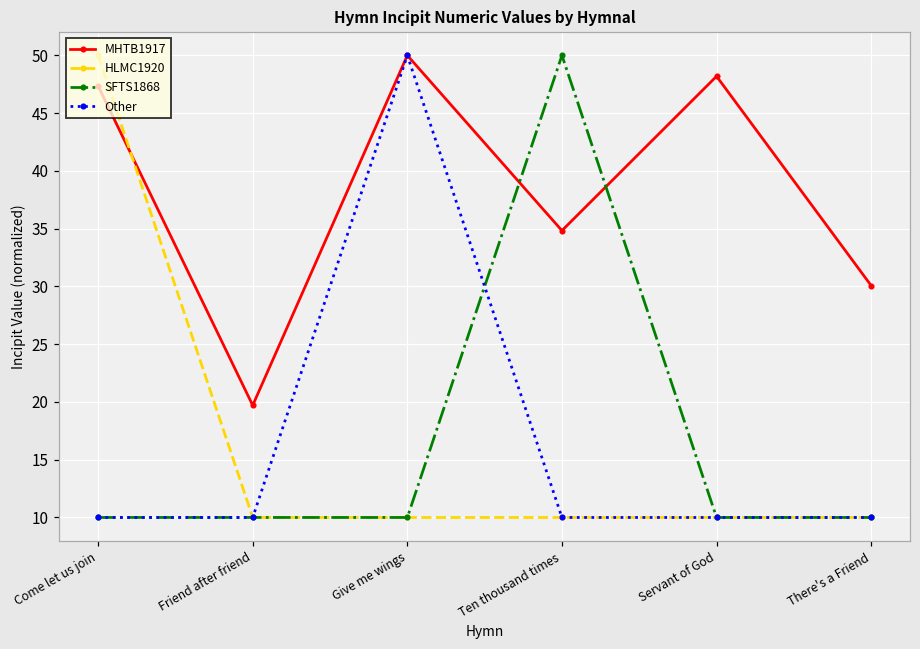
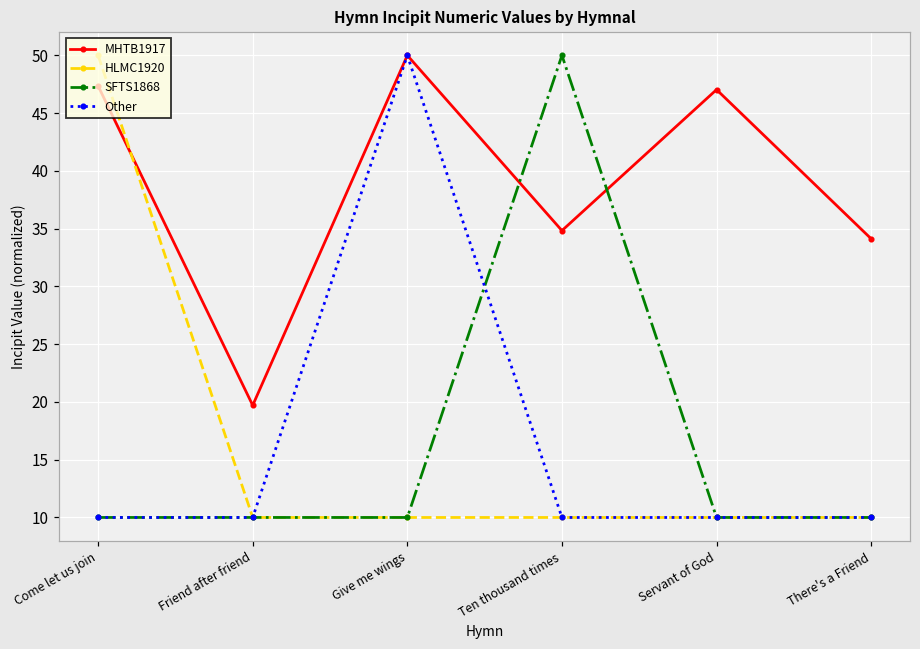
  {
    "MHTB1917": {
      "Friend after friend": 19.7,
      "Ten thousand times": 34.8,
-     "Servant of God": 48.2,
-     "There's a Friend": 30.1
+     "Servant of God": 47.0,
+     "There's a Friend": 34.1
    },
    "SFTS1868": {
      "Ten thousand times": 50.0
    }
  }
